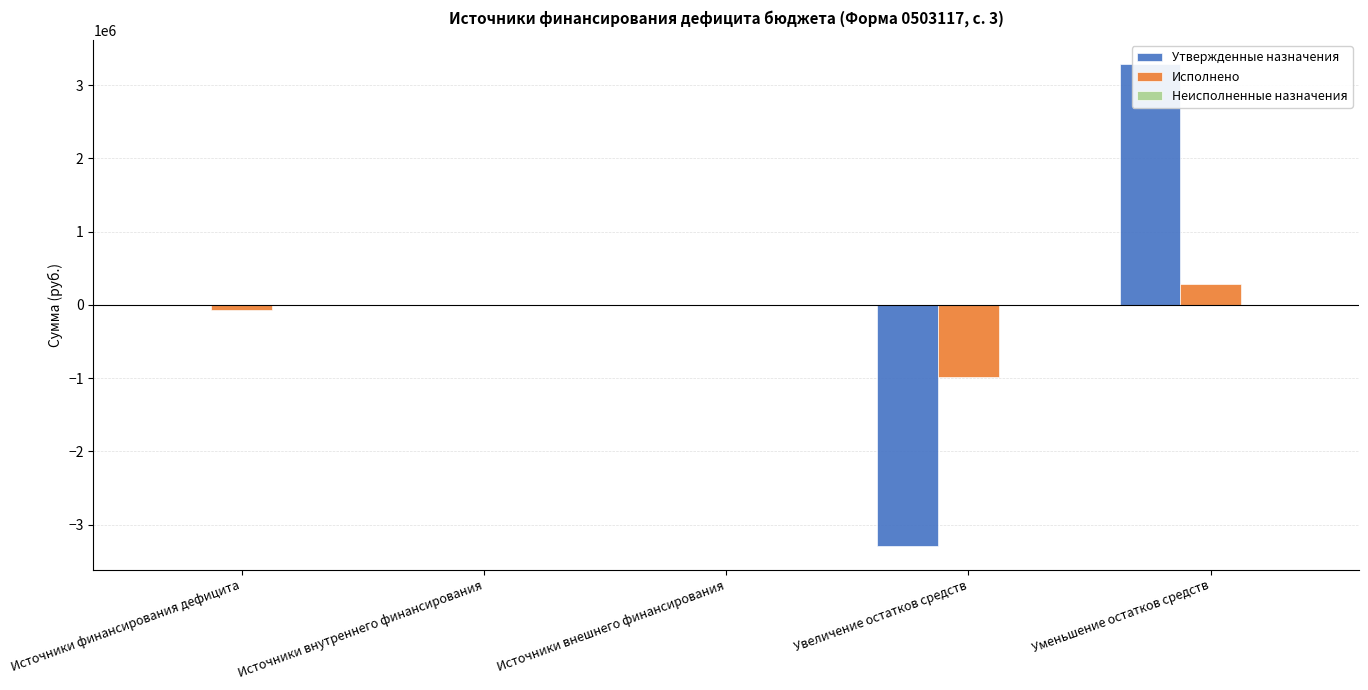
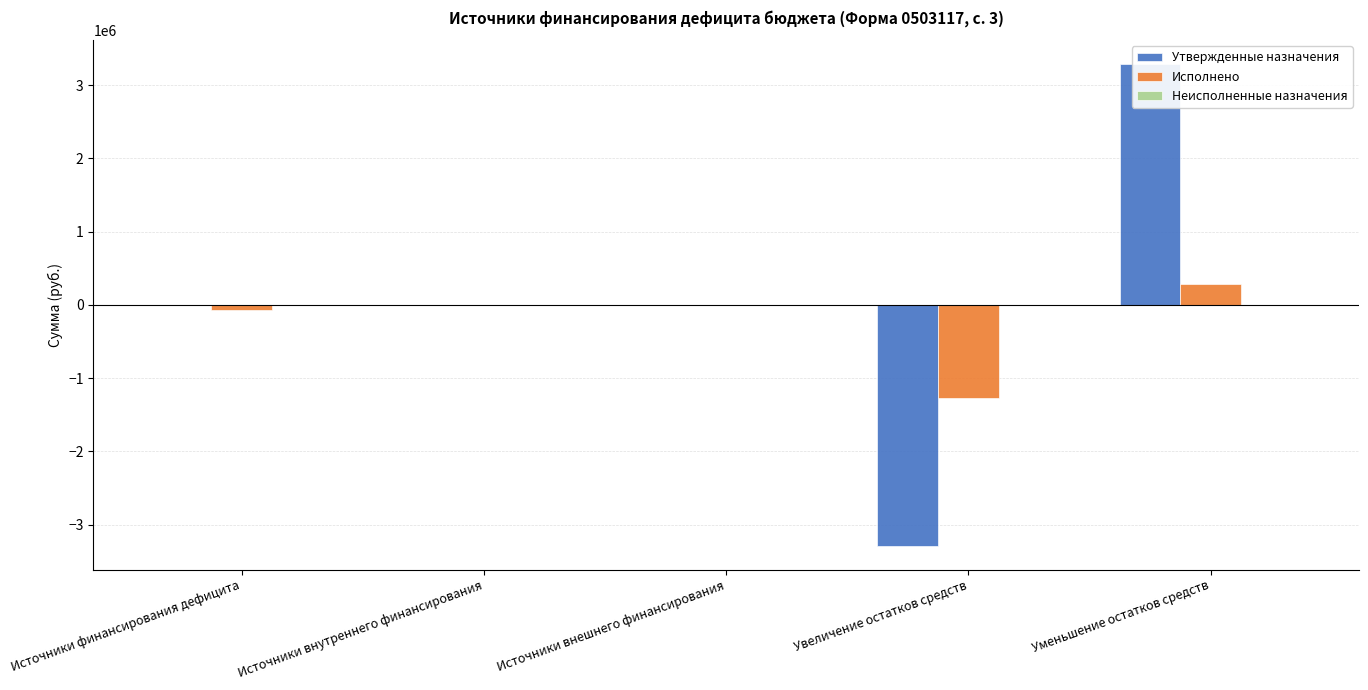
  {
    "Утвержденные назначения": {
      "Источники финансирования дефицита": 0,
      "Источники внутреннего финансирования": 0,
      "Источники внешнего финансирования": 0,
      "Увеличение остатков средств": -3300000
    },
    "Исполнено": {
      "Источники финансирования дефицита": -100000,
      "Источники внутреннего финансирования": 0,
      "Источники внешнего финансирования": 0,
-     "Увеличение остатков средств": -1000000,
+     "Увеличение остатков средств": -1300000,
      "Уменьшение остатков средств": 300000
    },
    "Неисполненные назначения": {
      "Источники финансирования дефицита": 0,
      "Источники внутреннего финансирования": 0,
      "Источники внешнего финансирования": 0,
      "Увеличение остатков средств": 0,
      "Уменьшение остатков средств": 0
    }
  }
